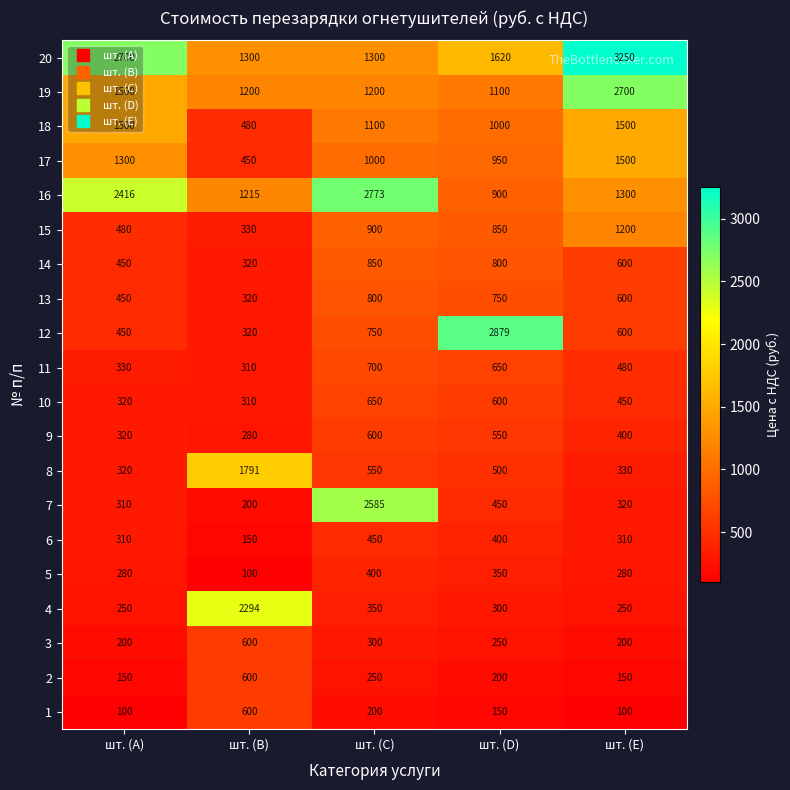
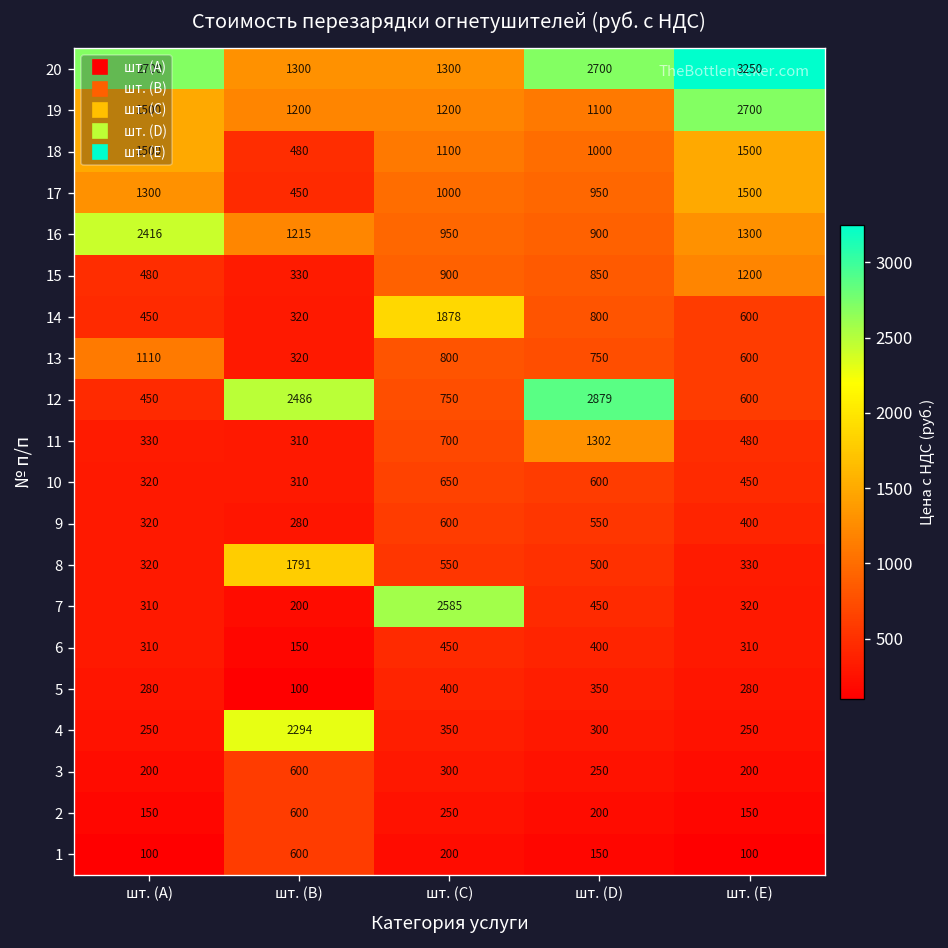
  {
    "20": {
      "шт. (B)": 1300,
      "шт. (C)": 1300,
-     "шт. (D)": 1620
+     "шт. (D)": 2700
    },
    "19": {
      "шт. (B)": 1200,
      "шт. (C)": 1200,
      "шт. (D)": 1100,
      "шт. (E)": 2700
    },
    "18": {
      "шт. (B)": 480,
      "шт. (C)": 1100,
      "шт. (D)": 1000,
      "шт. (E)": 1500
    },
    "17": {
      "шт. (A)": 1300,
      "шт. (B)": 450,
      "шт. (C)": 1000,
      "шт. (D)": 950,
      "шт. (E)": 1500
    },
    "16": {
      "шт. (A)": 2416,
      "шт. (B)": 1215,
-     "шт. (C)": 2773,
+     "шт. (C)": 950,
      "шт. (D)": 900,
      "шт. (E)": 1300
    },
    "15": {
      "шт. (A)": 480,
      "шт. (B)": 330,
      "шт. (C)": 900,
      "шт. (D)": 850,
      "шт. (E)": 1200
    },
    "14": {
      "шт. (A)": 450,
      "шт. (B)": 320,
-     "шт. (C)": 850,
+     "шт. (C)": 1878,
      "шт. (D)": 800,
      "шт. (E)": 600
    },
    "13": {
-     "шт. (A)": 450,
+     "шт. (A)": 1110,
      "шт. (B)": 320,
      "шт. (C)": 800,
      "шт. (D)": 750,
      "шт. (E)": 600
    },
    "12": {
      "шт. (A)": 450,
-     "шт. (B)": 320,
+     "шт. (B)": 2486,
      "шт. (C)": 750,
      "шт. (D)": 2879,
      "шт. (E)": 600
    },
    "11": {
      "шт. (A)": 330,
      "шт. (B)": 310,
      "шт. (C)": 700,
-     "шт. (D)": 650,
+     "шт. (D)": 1302,
      "шт. (E)": 480
    },
    "10": {
      "шт. (A)": 320,
      "шт. (B)": 310,
      "шт. (C)": 650,
      "шт. (D)": 600,
      "шт. (E)": 450
    },
    "9": {
      "шт. (A)": 320,
      "шт. (B)": 280,
      "шт. (C)": 600,
      "шт. (D)": 550,
      "шт. (E)": 400
    },
    "8": {
      "шт. (A)": 320,
      "шт. (B)": 1791,
      "шт. (C)": 550,
      "шт. (D)": 500,
      "шт. (E)": 330
    },
    "7": {
      "шт. (A)": 310,
      "шт. (B)": 200,
      "шт. (C)": 2585,
      "шт. (D)": 450,
      "шт. (E)": 320
    },
    "6": {
      "шт. (A)": 310,
      "шт. (B)": 150,
      "шт. (C)": 450,
      "шт. (D)": 400,
      "шт. (E)": 310
    },
    "5": {
      "шт. (A)": 280,
      "шт. (B)": 100,
      "шт. (C)": 400,
      "шт. (D)": 350,
      "шт. (E)": 280
    },
    "4": {
      "шт. (A)": 250,
      "шт. (B)": 2294,
      "шт. (C)": 350,
      "шт. (D)": 300,
      "шт. (E)": 250
    },
    "3": {
      "шт. (A)": 200,
      "шт. (B)": 600,
      "шт. (C)": 300,
      "шт. (D)": 250,
      "шт. (E)": 200
    },
    "2": {
      "шт. (A)": 150,
      "шт. (B)": 600,
      "шт. (C)": 250,
      "шт. (D)": 200,
      "шт. (E)": 150
    },
    "1": {
      "шт. (A)": 100,
      "шт. (B)": 600,
      "шт. (C)": 200,
      "шт. (D)": 150,
      "шт. (E)": 100
    }
  }
